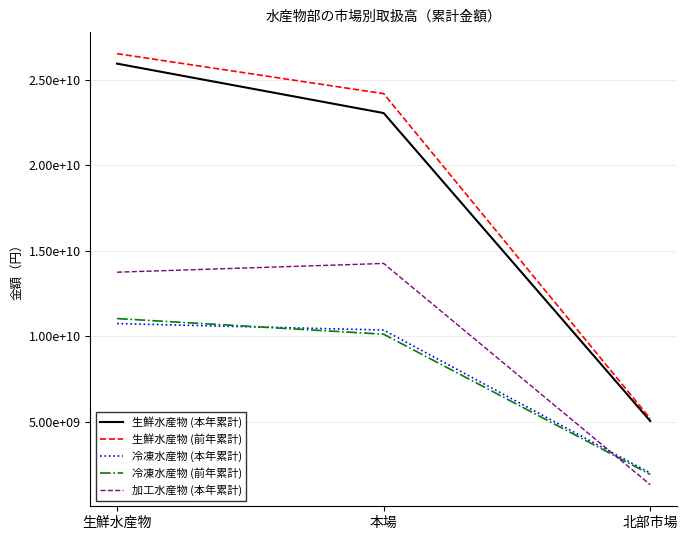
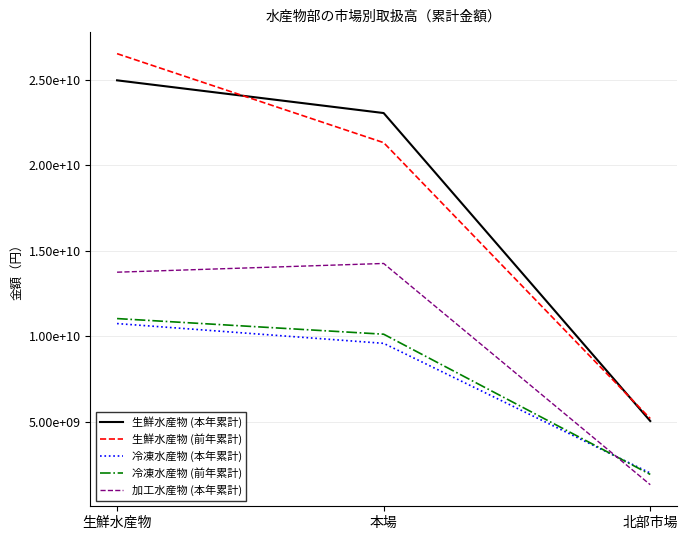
  {
    "生鮮水産物 (本年累計)": {
-     "生鮮水産物": 25900000000,
+     "生鮮水産物": 25000000000,
      "本場": 23100000000
    },
    "生鮮水産物 (前年累計)": {
      "生鮮水産物": 26500000000,
-     "本場": 24200000000
+     "本場": 21300000000
    },
    "冷凍水産物 (本年累計)": {
      "生鮮水産物": 10800000000,
-     "本場": 10400000000
+     "本場": 9600000000
    },
    "冷凍水産物 (前年累計)": {
      "生鮮水産物": 11000000000,
      "本場": 10100000000
    },
    "加工水産物 (本年累計)": {
      "生鮮水産物": 13800000000,
      "本場": 14300000000,
      "北部市場": 1300000000
    }
  }
